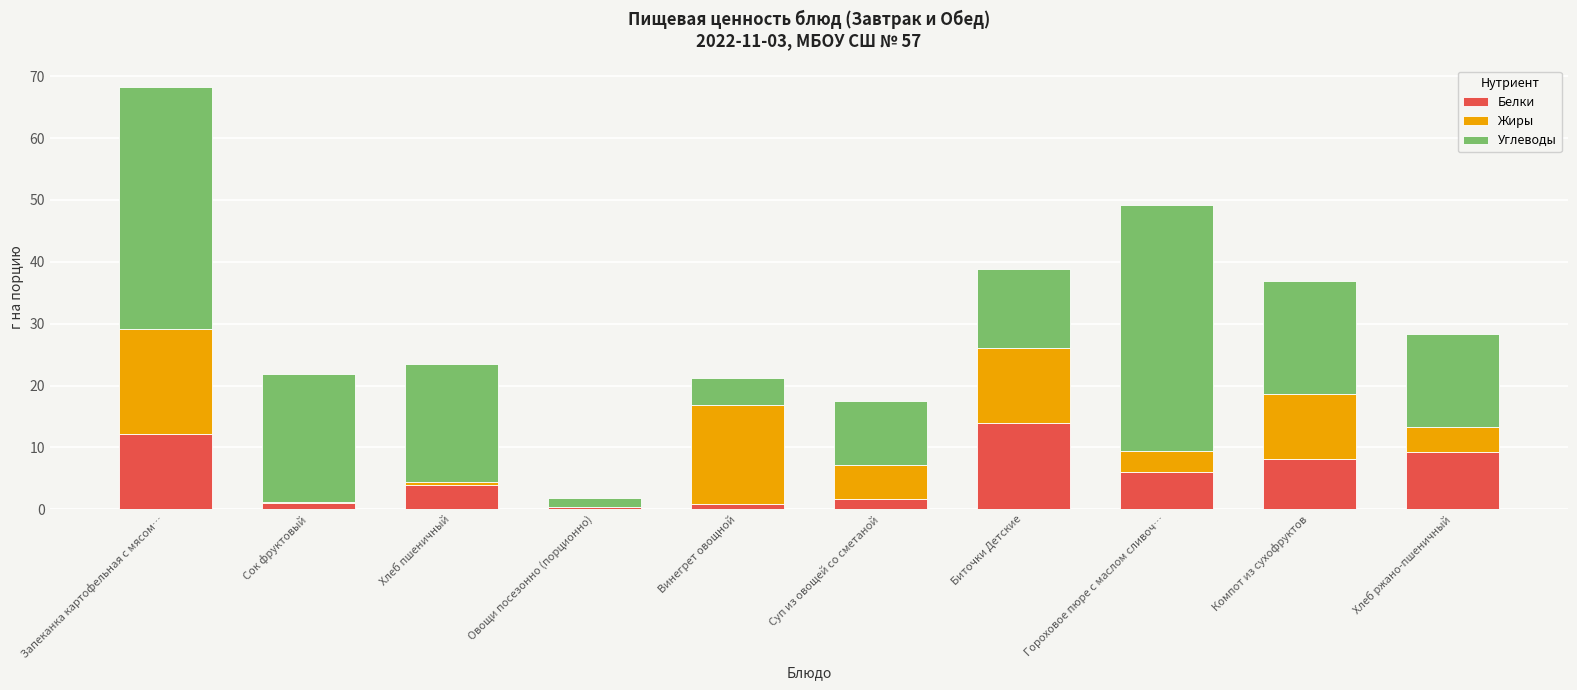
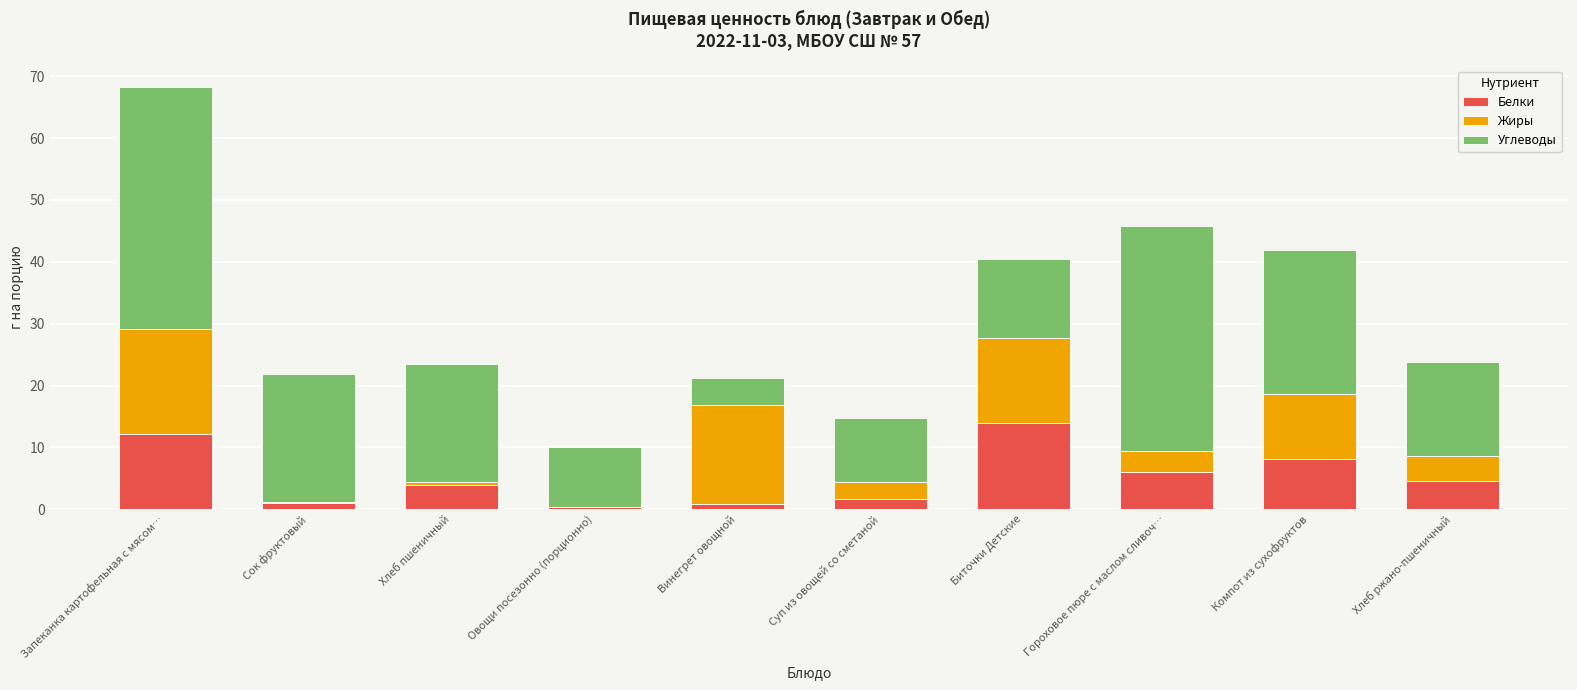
  {
    "Белки": {
      "Запеканка картофельная с мясом…": 12,
      "Сок фруктовый": 1,
      "Хлеб пшеничный": 4,
      "Винегрет овощной": 1,
      "Суп из овощей со сметаной": 2,
      "Биточки Детские": 14,
      "Гороховое пюре с маслом сливоч…": 6,
      "Компот из сухофруктов": 8,
-     "Хлеб ржано-пшеничный": 9
+     "Хлеб ржано-пшеничный": 5
    },
    "Жиры": {
      "Запеканка картофельная с мясом…": 17,
      "Винегрет овощной": 16,
-     "Суп из овощей со сметаной": 5,
-     "Биточки Детские": 12,
+     "Суп из овощей со сметаной": 3,
+     "Биточки Детские": 14,
      "Гороховое пюре с маслом сливоч…": 3,
      "Компот из сухофруктов": 11,
      "Хлеб ржано-пшеничный": 4
    },
    "Углеводы": {
      "Запеканка картофельная с мясом…": 39,
      "Сок фруктовый": 21,
      "Хлеб пшеничный": 19,
-     "Овощи посезонно (порционно)": 1,
+     "Овощи посезонно (порционно)": 10,
      "Винегрет овощной": 4,
      "Суп из овощей со сметаной": 10,
      "Биточки Детские": 13,
-     "Гороховое пюре с маслом сливоч…": 40,
-     "Компот из сухофруктов": 18,
+     "Гороховое пюре с маслом сливоч…": 36,
+     "Компот из сухофруктов": 23,
      "Хлеб ржано-пшеничный": 15
    }
  }
